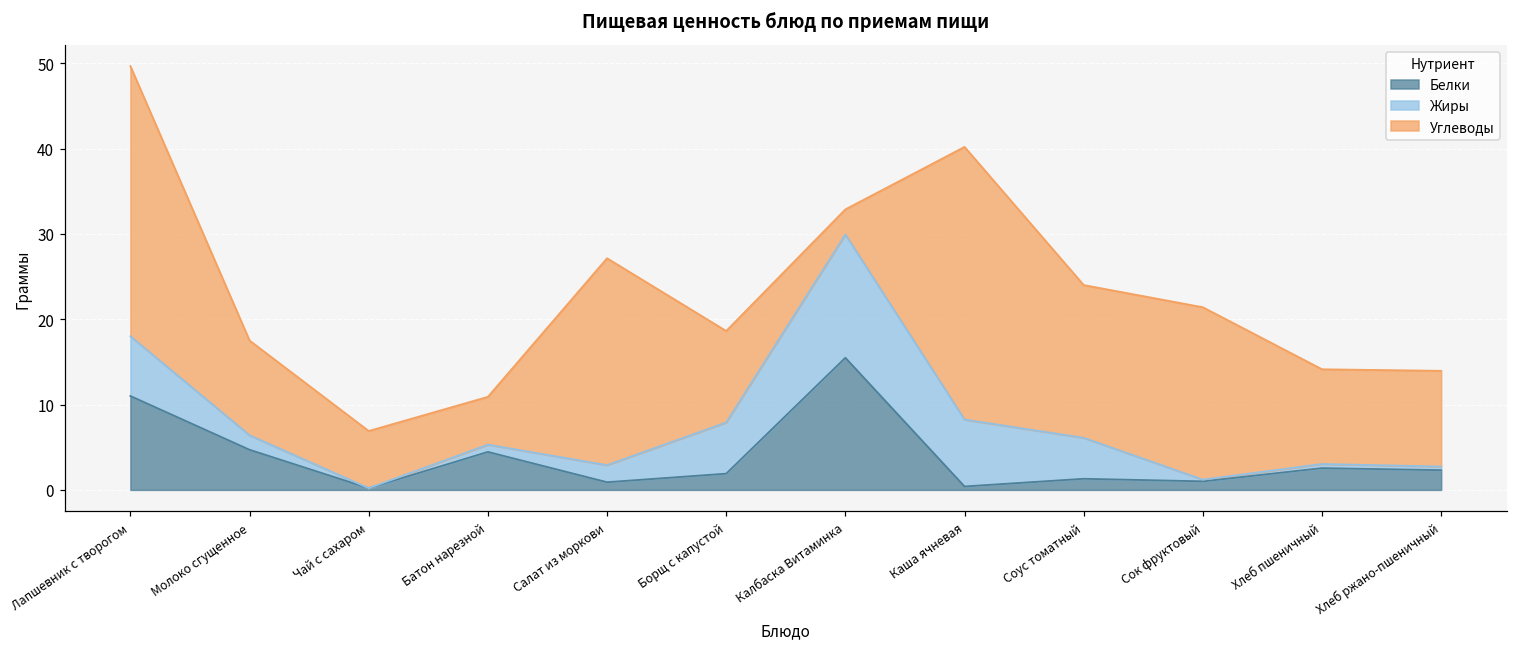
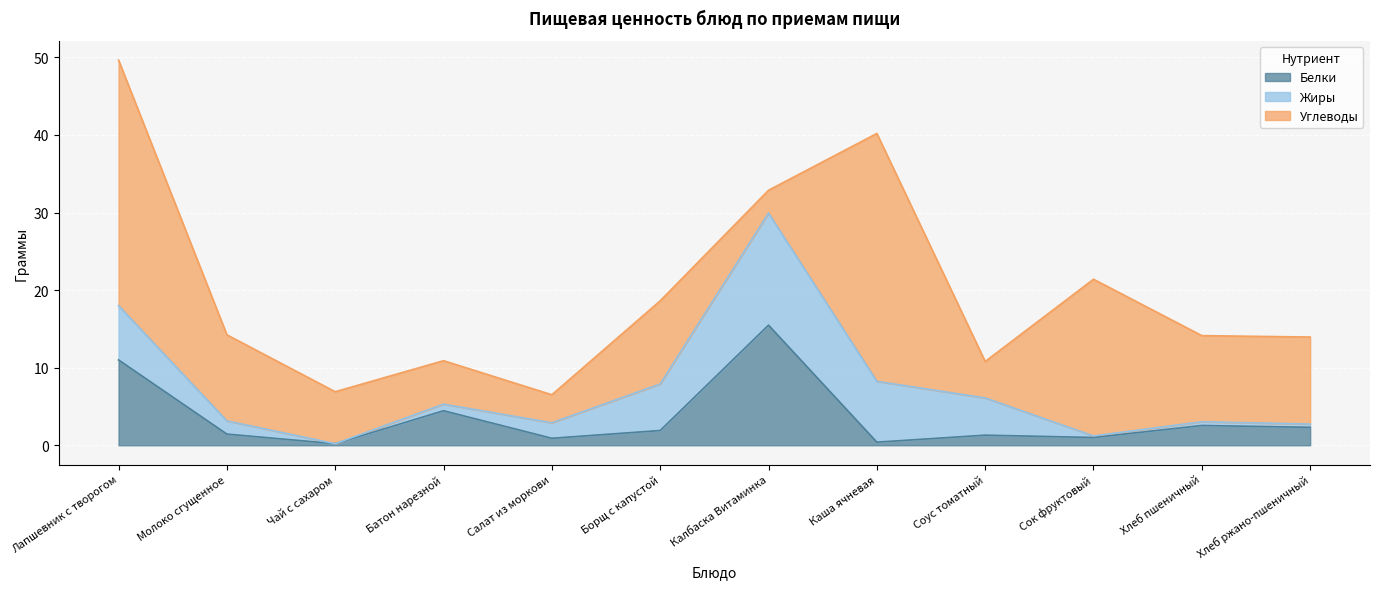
  {
    "Белки": {
      "Лапшевник с творогом": 11,
-     "Молоко сгущенное": 5,
+     "Молоко сгущенное": 1,
      "Батон нарезной": 4,
      "Салат из моркови": 1,
      "Борщ с капустой": 2,
      "Калбаска Витаминка": 15,
      "Каша ячневая": 0,
      "Соус томатный": 1,
      "Хлеб пшеничный": 3,
      "Хлеб ржано-пшеничный": 2
    },
    "Жиры": {
      "Лапшевник с творогом": 7,
      "Молоко сгущенное": 2,
      "Батон нарезной": 1,
      "Салат из моркови": 2,
      "Борщ с капустой": 6,
      "Калбаска Витаминка": 14,
      "Каша ячневая": 8,
      "Соус томатный": 5,
      "Хлеб пшеничный": 0,
      "Хлеб ржано-пшеничный": 0
    },
    "Углеводы": {
      "Лапшевник с творогом": 32,
      "Молоко сгущенное": 11,
      "Чай с сахаром": 7,
      "Батон нарезной": 6,
-     "Салат из моркови": 24,
+     "Салат из моркови": 4,
      "Борщ с капустой": 11,
      "Калбаска Витаминка": 3,
      "Каша ячневая": 32,
-     "Соус томатный": 18,
+     "Соус томатный": 5,
      "Сок фруктовый": 20,
      "Хлеб пшеничный": 11,
      "Хлеб ржано-пшеничный": 11
    }
  }
